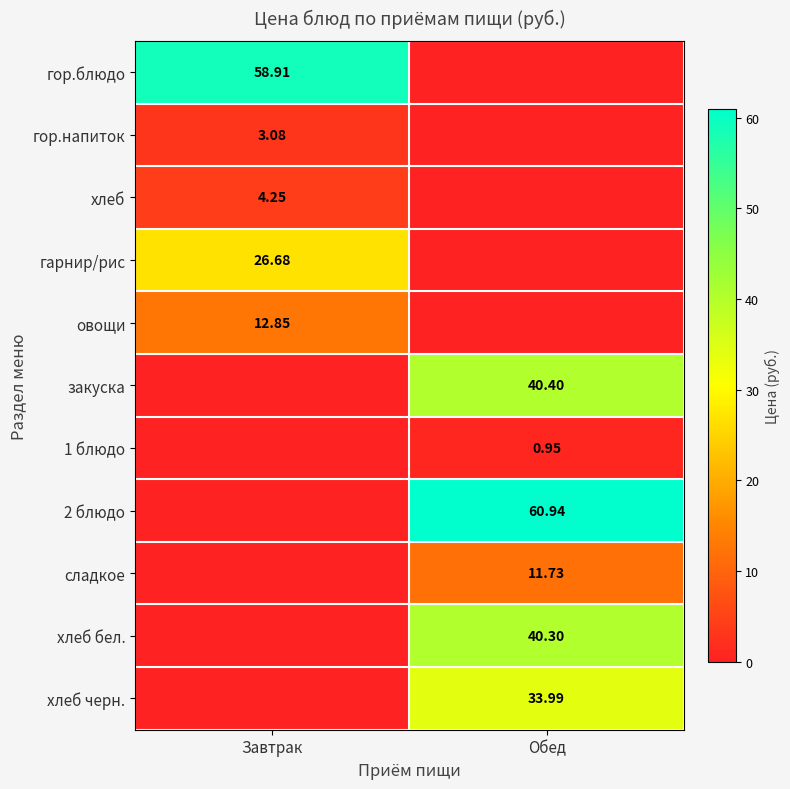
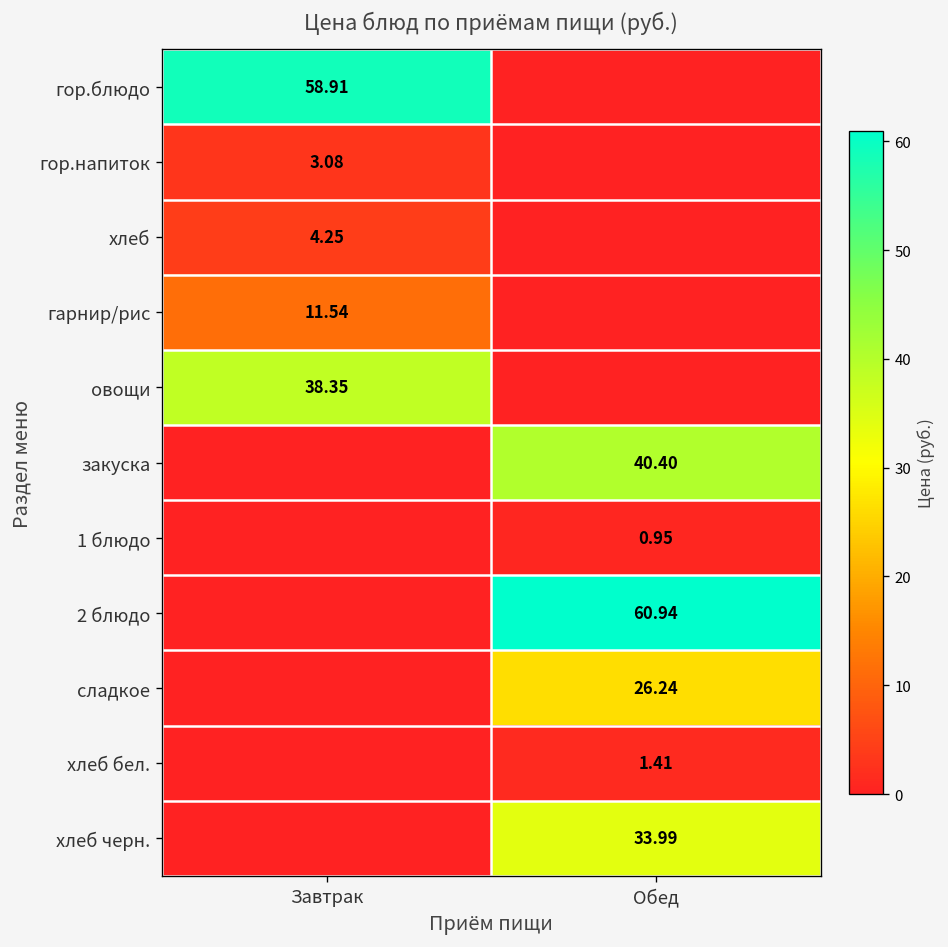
  {
    "гор.блюдо": {
      "Завтрак": 58.91
    },
    "гор.напиток": {
      "Завтрак": 3.08
    },
    "хлеб": {
      "Завтрак": 4.25
    },
    "гарнир/рис": {
-     "Завтрак": 26.68
+     "Завтрак": 11.54
    },
    "овощи": {
-     "Завтрак": 12.85
+     "Завтрак": 38.35
    },
    "закуска": {
      "Обед": 40.40
    },
    "1 блюдо": {
      "Обед": 0.95
    },
    "2 блюдо": {
      "Обед": 60.94
    },
    "сладкое": {
-     "Обед": 11.73
+     "Обед": 26.24
    },
    "хлеб бел.": {
-     "Обед": 40.30
+     "Обед": 1.41
    },
    "хлеб черн.": {
      "Обед": 33.99
    }
  }
